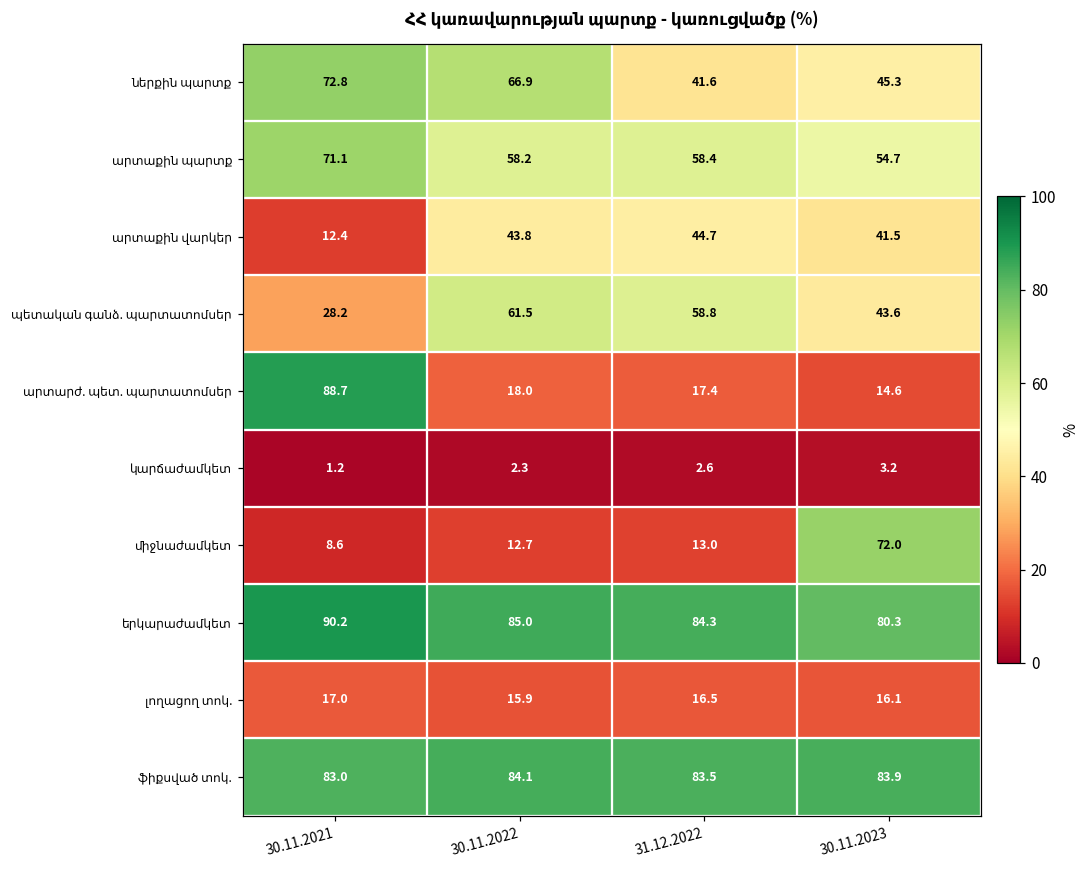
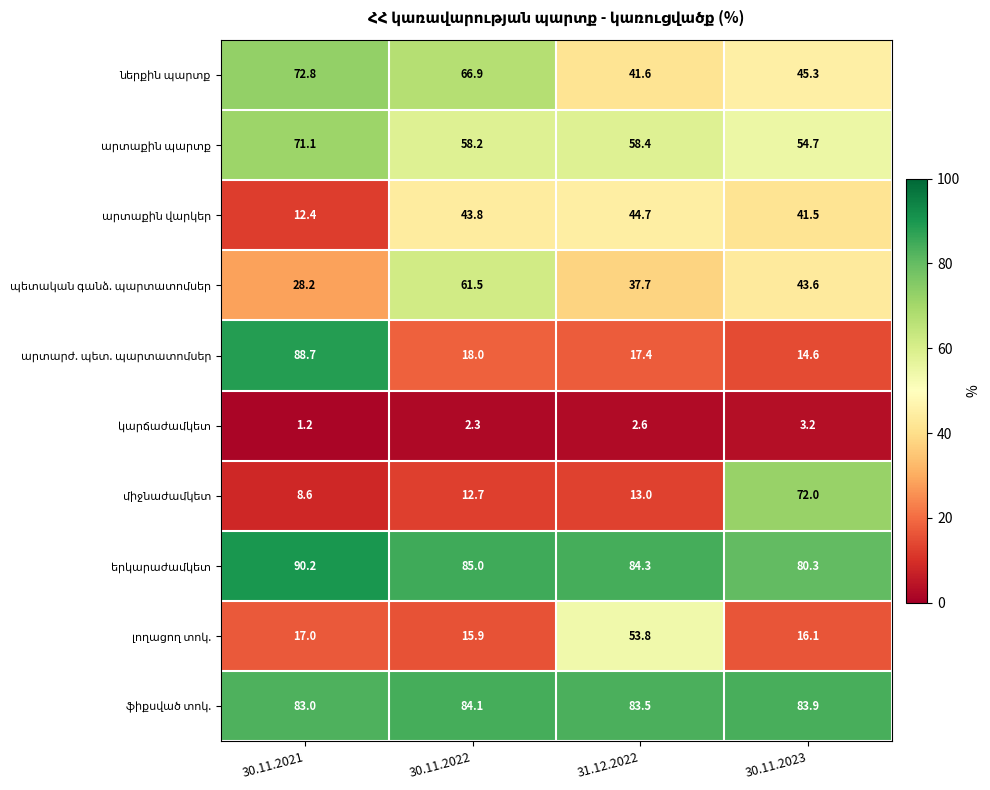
  {
    "ներքին պարտք": {
      "30.11.2021": 72.8,
      "30.11.2022": 66.9,
      "31.12.2022": 41.6,
      "30.11.2023": 45.3
    },
    "արտաքին պարտք": {
      "30.11.2021": 71.1,
      "30.11.2022": 58.2,
      "31.12.2022": 58.4,
      "30.11.2023": 54.7
    },
    "արտաքին վարկեր": {
      "30.11.2021": 12.4,
      "30.11.2022": 43.8,
      "31.12.2022": 44.7,
      "30.11.2023": 41.5
    },
    "պետական գանձ. պարտատոմսեր": {
      "30.11.2021": 28.2,
      "30.11.2022": 61.5,
-     "31.12.2022": 58.8,
+     "31.12.2022": 37.7,
      "30.11.2023": 43.6
    },
    "արտարժ. պետ. պարտատոմսեր": {
      "30.11.2021": 88.7,
      "30.11.2022": 18.0,
      "31.12.2022": 17.4,
      "30.11.2023": 14.6
    },
    "կարճաժամկետ": {
      "30.11.2021": 1.2,
      "30.11.2022": 2.3,
      "31.12.2022": 2.6,
      "30.11.2023": 3.2
    },
    "միջնաժամկետ": {
      "30.11.2021": 8.6,
      "30.11.2022": 12.7,
      "31.12.2022": 13.0,
      "30.11.2023": 72.0
    },
    "երկարաժամկետ": {
      "30.11.2021": 90.2,
      "30.11.2022": 85.0,
      "31.12.2022": 84.3,
      "30.11.2023": 80.3
    },
    "լողացող տոկ.": {
      "30.11.2021": 17.0,
      "30.11.2022": 15.9,
-     "31.12.2022": 16.5,
+     "31.12.2022": 53.8,
      "30.11.2023": 16.1
    },
    "ֆիքսված տոկ.": {
      "30.11.2021": 83.0,
      "30.11.2022": 84.1,
      "31.12.2022": 83.5,
      "30.11.2023": 83.9
    }
  }
